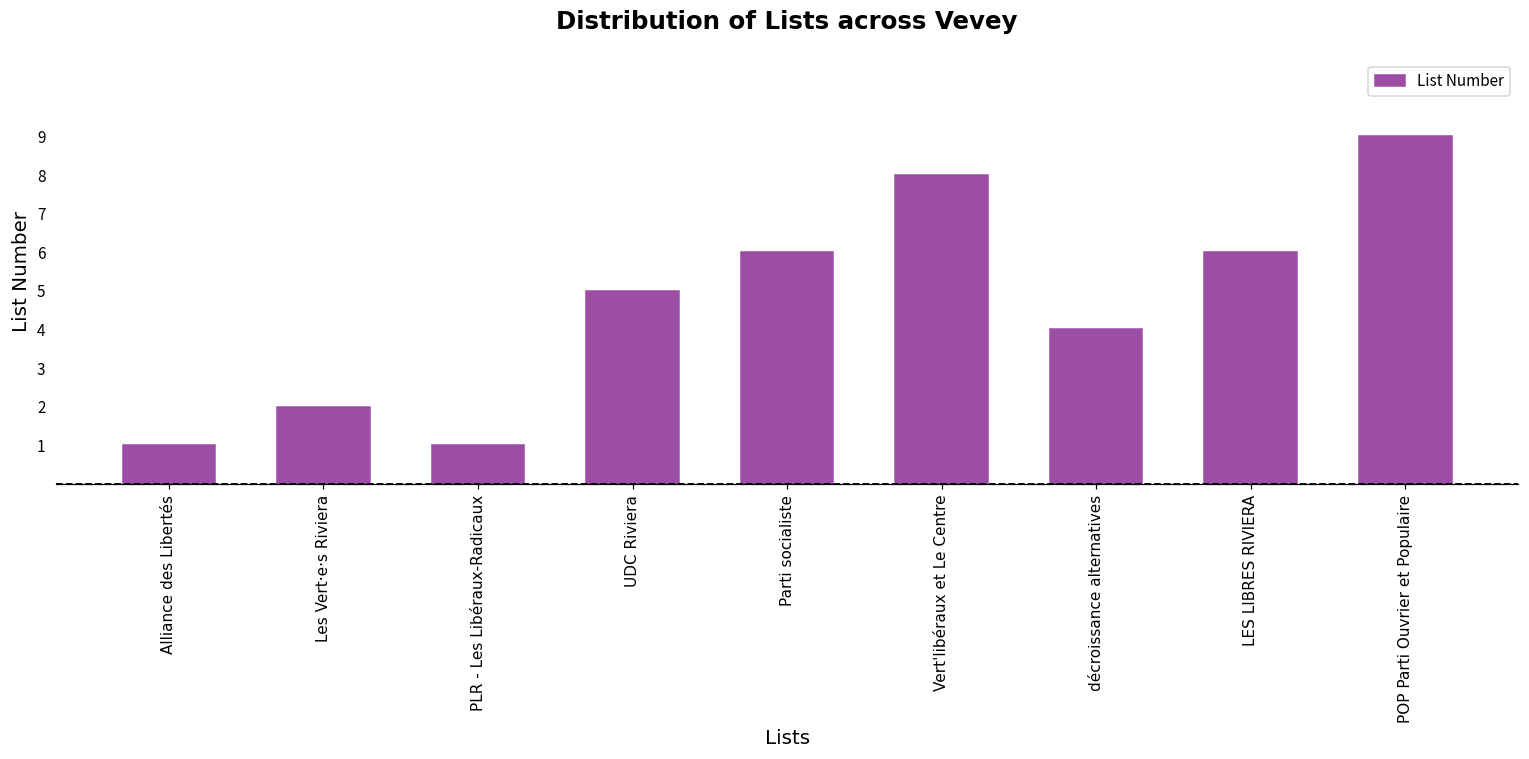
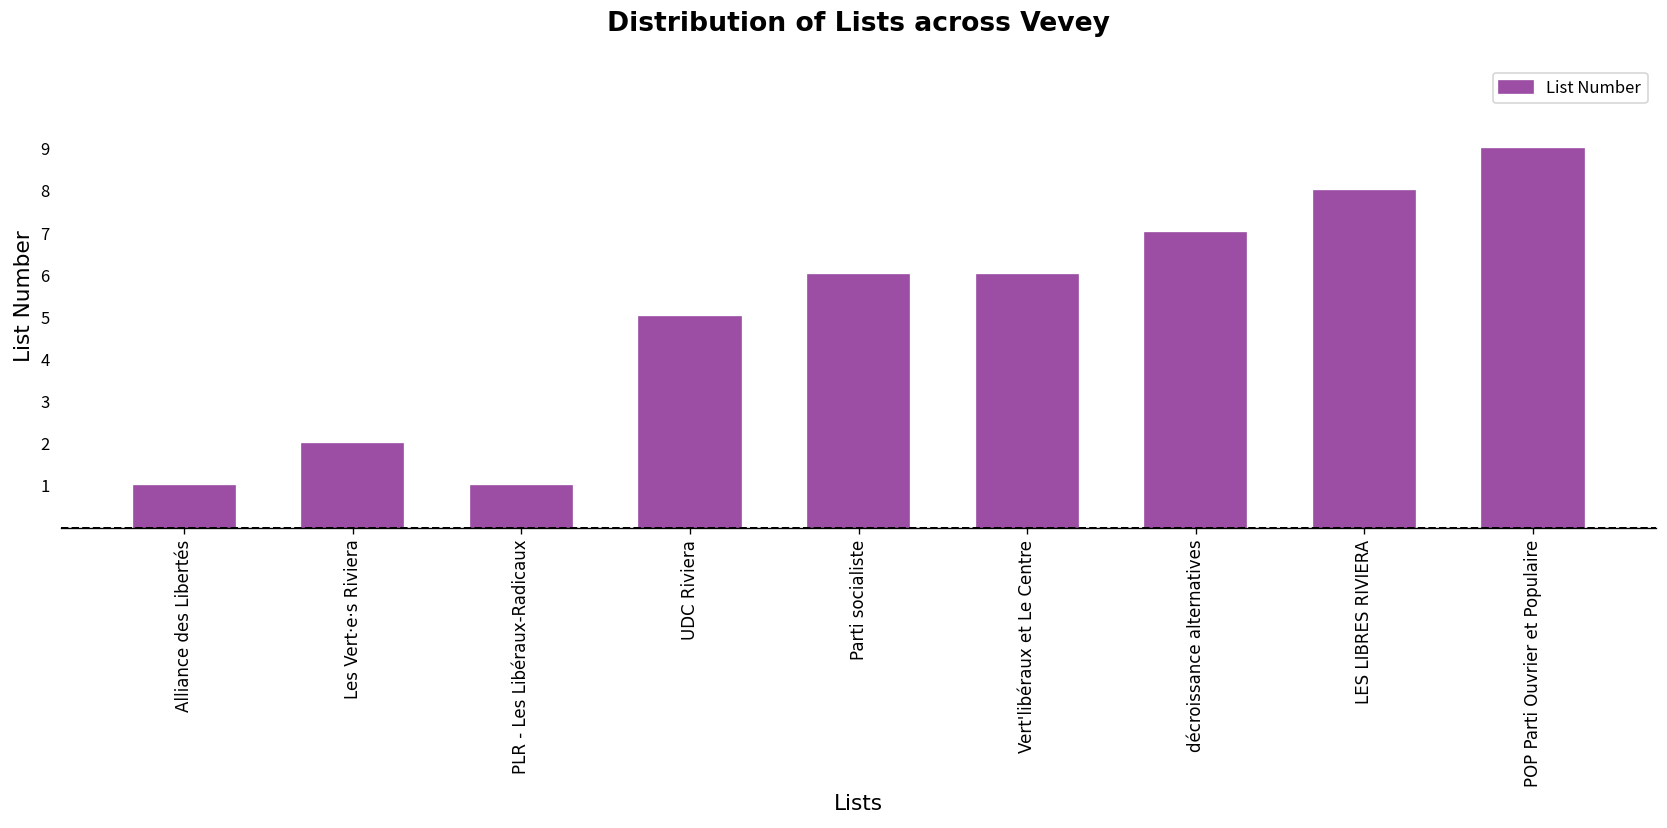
  {
    "Alliance des Libertés": 1,
    "Les Vert·e·s Riviera": 2,
    "PLR - Les Libéraux-Radicaux": 1,
    "UDC Riviera": 5,
    "Parti socialiste": 6,
-   "Vert'libéraux et Le Centre": 8,
-   "décroissance alternatives": 4,
-   "LES LIBRES RIVIERA": 6,
+   "Vert'libéraux et Le Centre": 6,
+   "décroissance alternatives": 7,
+   "LES LIBRES RIVIERA": 8,
    "POP Parti Ouvrier et Populaire": 9
  }
